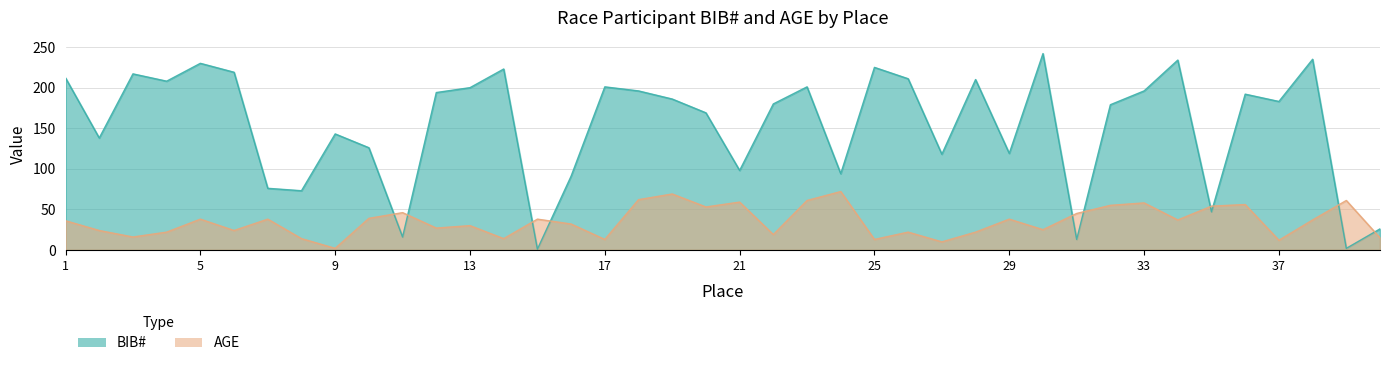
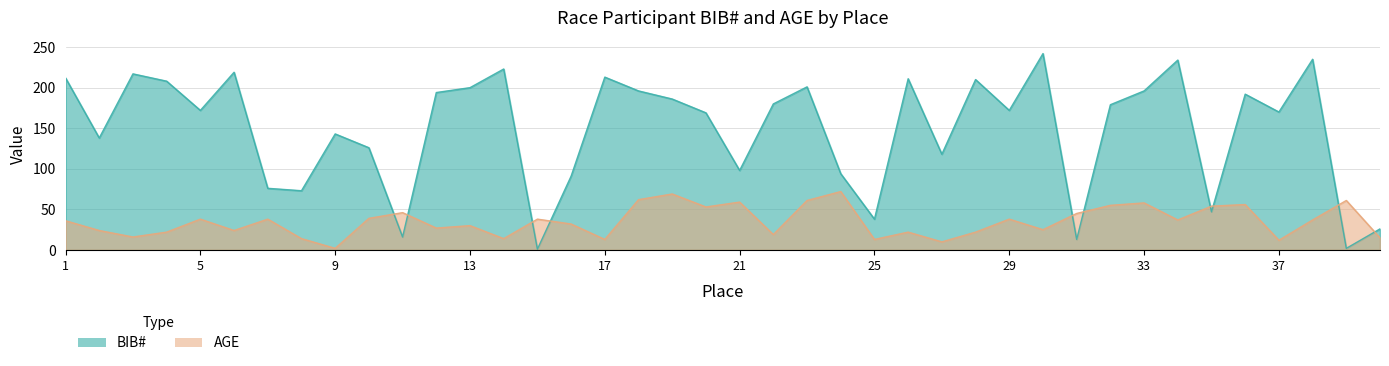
  {
    "BIB#": {
      "1": 210,
-     "5": 230,
+     "5": 170,
      "9": 140,
      "13": 200,
-     "17": 200,
+     "17": 210,
      "21": 100,
-     "25": 230,
-     "29": 120,
+     "25": 40,
+     "29": 170,
      "33": 200,
-     "37": 180
+     "37": 170
    },
    "AGE": {
      "1": 40,
      "5": 40,
      "9": 0,
      "13": 30,
      "17": 10,
      "21": 60,
      "25": 10,
      "29": 40,
      "33": 60,
      "37": 10
    }
  }
